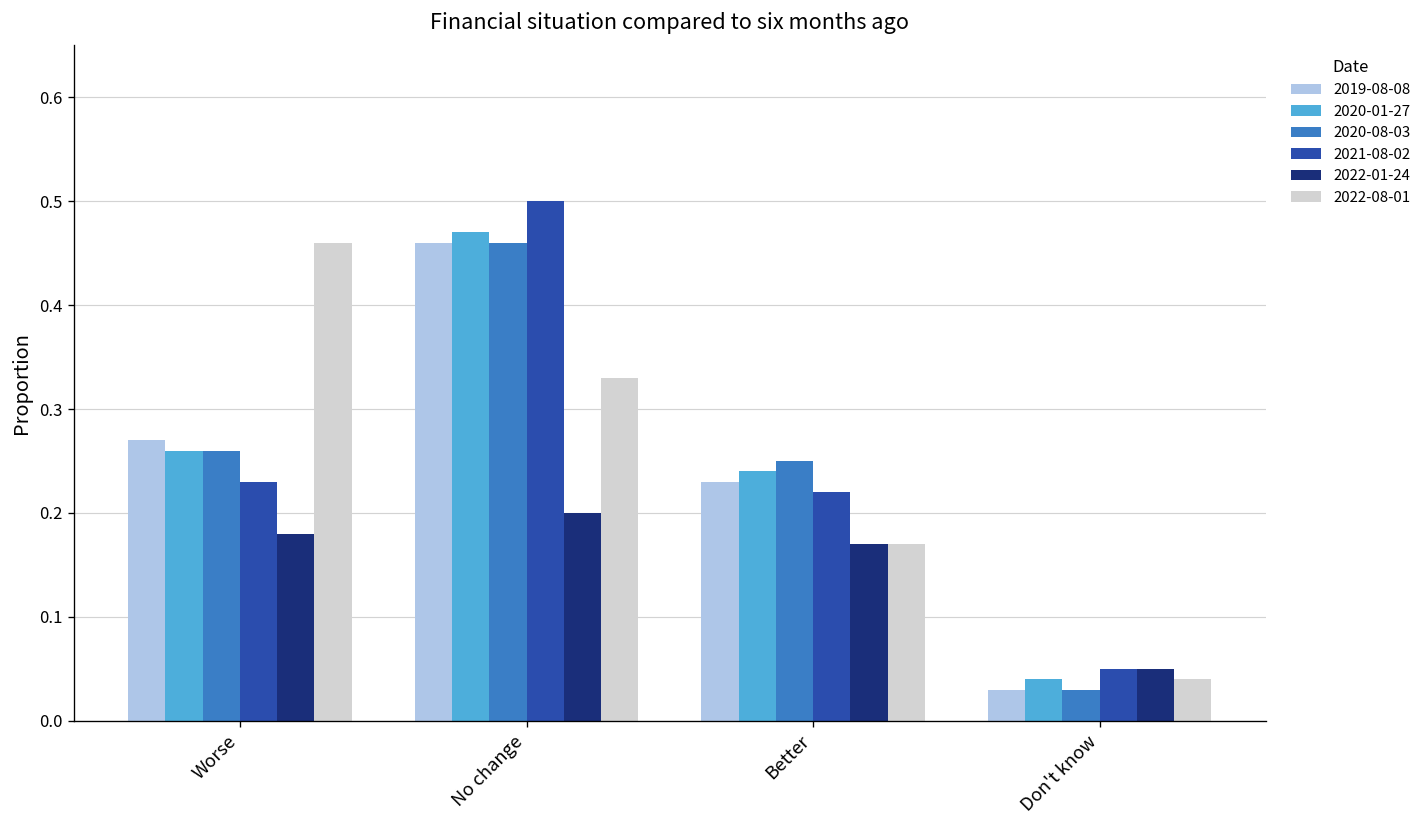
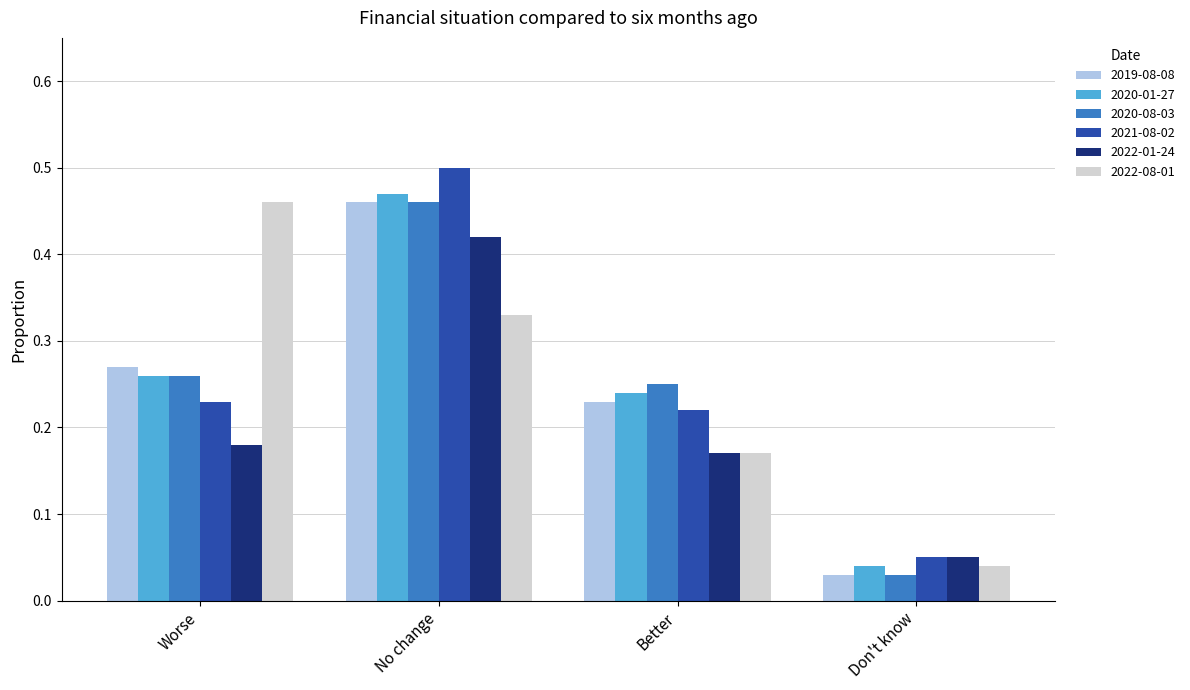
  {
    "2022-01-24": {
      "Worse": 0.18,
-     "No change": 0.20,
+     "No change": 0.42,
      "Better": 0.17,
      "Don't know": 0.05
    }
  }
